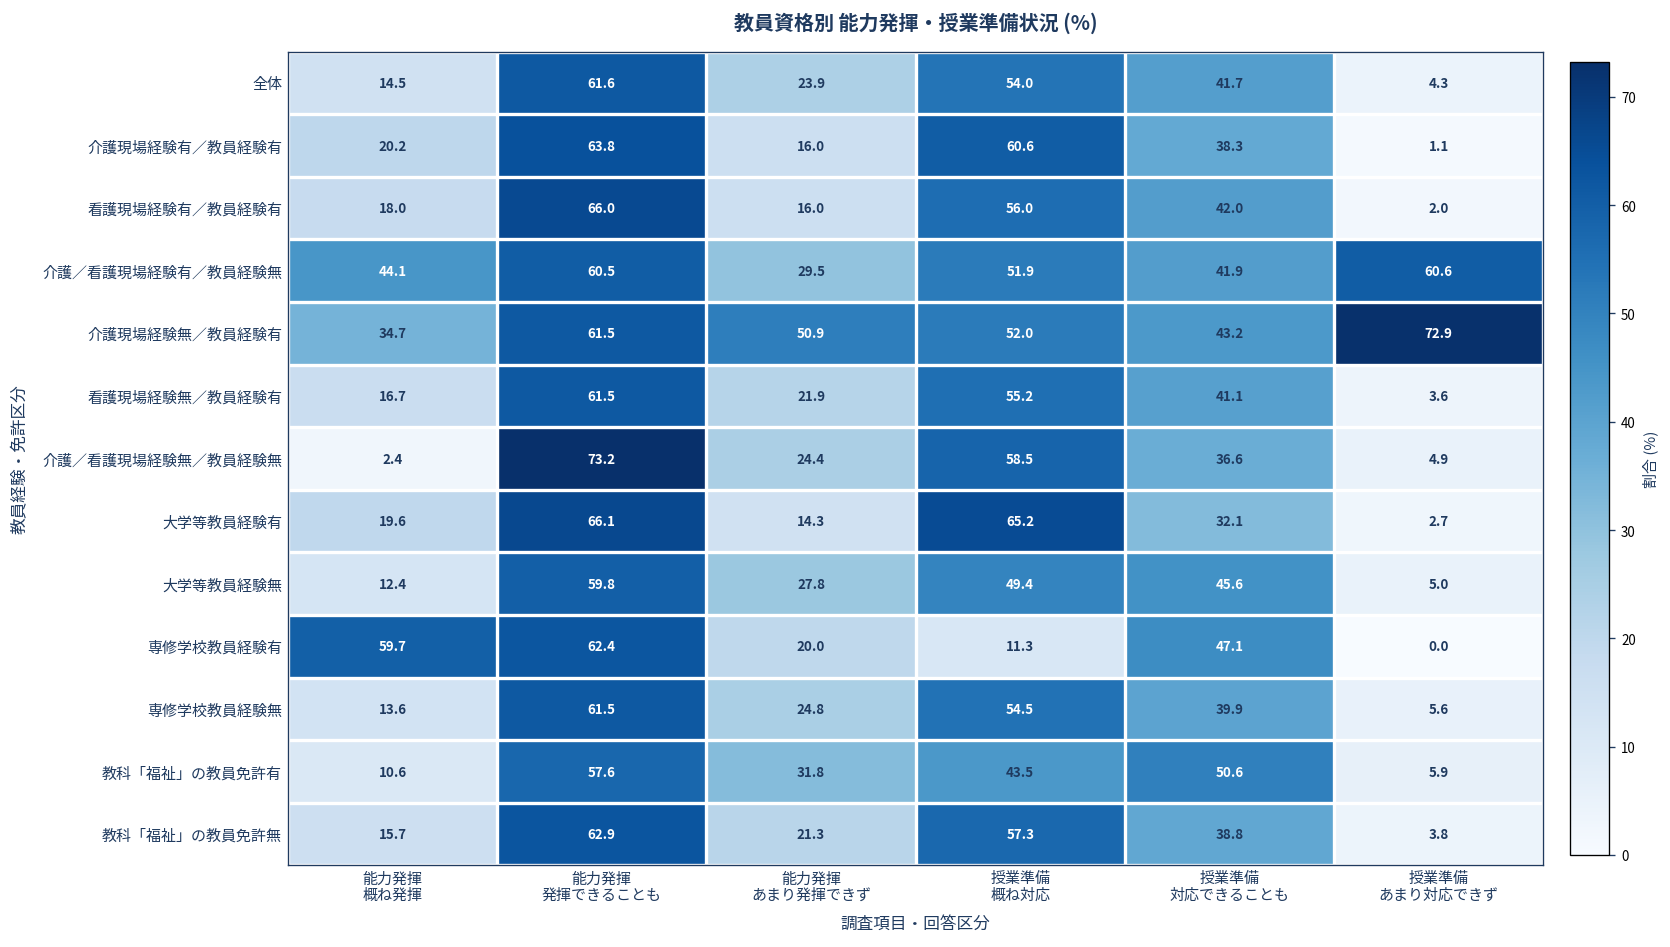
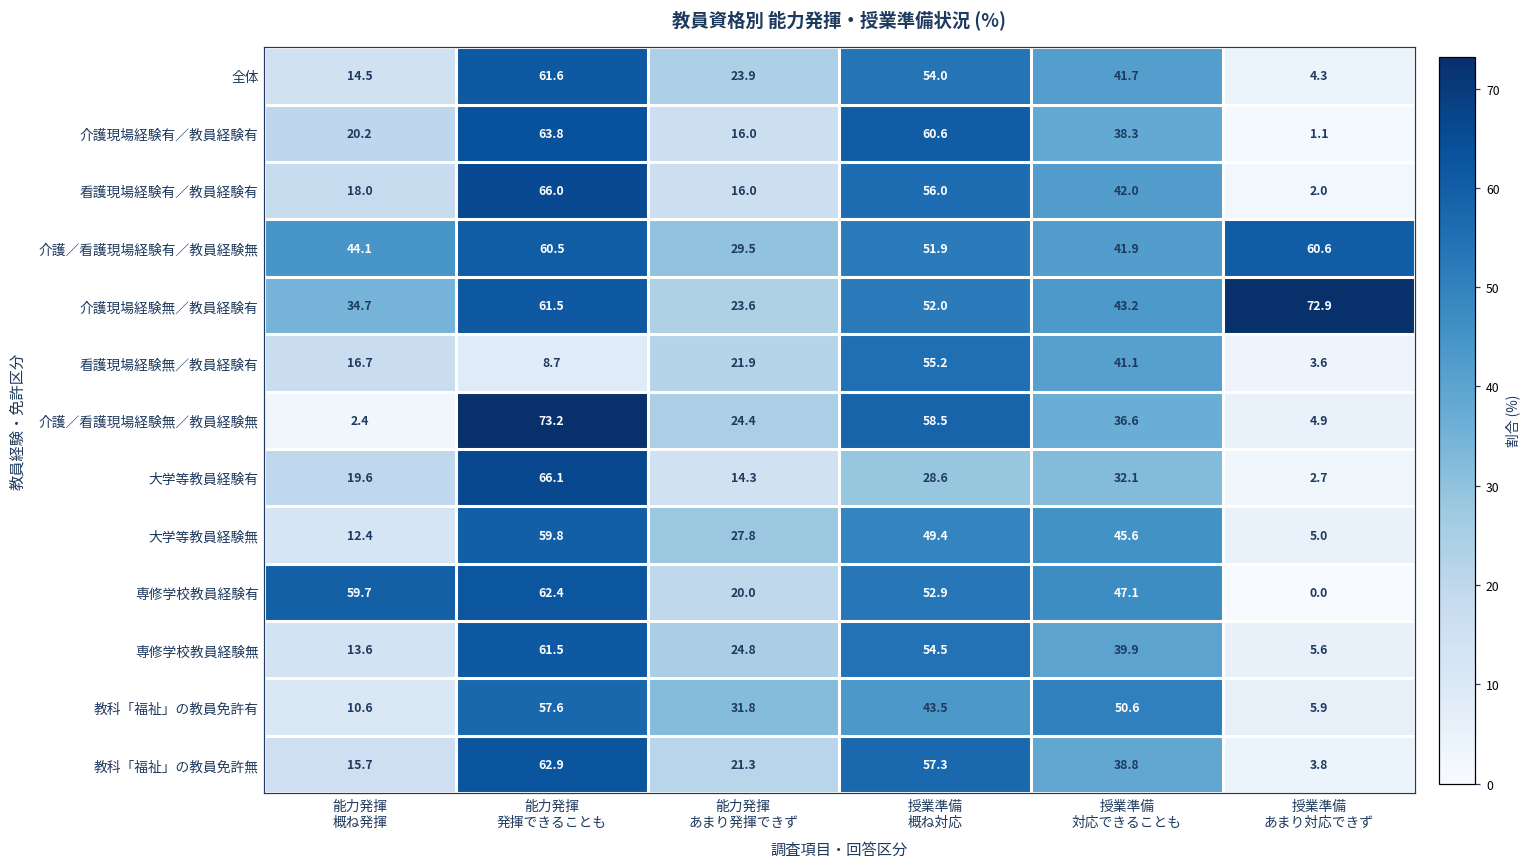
  {
    "全体": {
      "能力発揮 概ね発揮": 14.5,
      "能力発揮 発揮できることも": 61.6,
      "能力発揮 あまり発揮できず": 23.9,
      "授業準備 概ね対応": 54.0,
      "授業準備 対応できることも": 41.7,
      "授業準備 あまり対応できず": 4.3
    },
    "介護現場経験有／教員経験有": {
      "能力発揮 概ね発揮": 20.2,
      "能力発揮 発揮できることも": 63.8,
      "能力発揮 あまり発揮できず": 16.0,
      "授業準備 概ね対応": 60.6,
      "授業準備 対応できることも": 38.3,
      "授業準備 あまり対応できず": 1.1
    },
    "看護現場経験有／教員経験有": {
      "能力発揮 概ね発揮": 18.0,
      "能力発揮 発揮できることも": 66.0,
      "能力発揮 あまり発揮できず": 16.0,
      "授業準備 概ね対応": 56.0,
      "授業準備 対応できることも": 42.0,
      "授業準備 あまり対応できず": 2.0
    },
    "介護／看護現場経験有／教員経験無": {
      "能力発揮 概ね発揮": 44.1,
      "能力発揮 発揮できることも": 60.5,
      "能力発揮 あまり発揮できず": 29.5,
      "授業準備 概ね対応": 51.9,
      "授業準備 対応できることも": 41.9,
      "授業準備 あまり対応できず": 60.6
    },
    "介護現場経験無／教員経験有": {
      "能力発揮 概ね発揮": 34.7,
      "能力発揮 発揮できることも": 61.5,
-     "能力発揮 あまり発揮できず": 50.9,
+     "能力発揮 あまり発揮できず": 23.6,
      "授業準備 概ね対応": 52.0,
      "授業準備 対応できることも": 43.2,
      "授業準備 あまり対応できず": 72.9
    },
    "看護現場経験無／教員経験有": {
      "能力発揮 概ね発揮": 16.7,
-     "能力発揮 発揮できることも": 61.5,
+     "能力発揮 発揮できることも": 8.7,
      "能力発揮 あまり発揮できず": 21.9,
      "授業準備 概ね対応": 55.2,
      "授業準備 対応できることも": 41.1,
      "授業準備 あまり対応できず": 3.6
    },
    "介護／看護現場経験無／教員経験無": {
      "能力発揮 概ね発揮": 2.4,
      "能力発揮 発揮できることも": 73.2,
      "能力発揮 あまり発揮できず": 24.4,
      "授業準備 概ね対応": 58.5,
      "授業準備 対応できることも": 36.6,
      "授業準備 あまり対応できず": 4.9
    },
    "大学等教員経験有": {
      "能力発揮 概ね発揮": 19.6,
      "能力発揮 発揮できることも": 66.1,
      "能力発揮 あまり発揮できず": 14.3,
-     "授業準備 概ね対応": 65.2,
+     "授業準備 概ね対応": 28.6,
      "授業準備 対応できることも": 32.1,
      "授業準備 あまり対応できず": 2.7
    },
    "大学等教員経験無": {
      "能力発揮 概ね発揮": 12.4,
      "能力発揮 発揮できることも": 59.8,
      "能力発揮 あまり発揮できず": 27.8,
      "授業準備 概ね対応": 49.4,
      "授業準備 対応できることも": 45.6,
      "授業準備 あまり対応できず": 5.0
    },
    "専修学校教員経験有": {
      "能力発揮 概ね発揮": 59.7,
      "能力発揮 発揮できることも": 62.4,
      "能力発揮 あまり発揮できず": 20.0,
-     "授業準備 概ね対応": 11.3,
+     "授業準備 概ね対応": 52.9,
      "授業準備 対応できることも": 47.1,
      "授業準備 あまり対応できず": 0.0
    },
    "専修学校教員経験無": {
      "能力発揮 概ね発揮": 13.6,
      "能力発揮 発揮できることも": 61.5,
      "能力発揮 あまり発揮できず": 24.8,
      "授業準備 概ね対応": 54.5,
      "授業準備 対応できることも": 39.9,
      "授業準備 あまり対応できず": 5.6
    },
    "教科「福祉」の教員免許有": {
      "能力発揮 概ね発揮": 10.6,
      "能力発揮 発揮できることも": 57.6,
      "能力発揮 あまり発揮できず": 31.8,
      "授業準備 概ね対応": 43.5,
      "授業準備 対応できることも": 50.6,
      "授業準備 あまり対応できず": 5.9
    },
    "教科「福祉」の教員免許無": {
      "能力発揮 概ね発揮": 15.7,
      "能力発揮 発揮できることも": 62.9,
      "能力発揮 あまり発揮できず": 21.3,
      "授業準備 概ね対応": 57.3,
      "授業準備 対応できることも": 38.8,
      "授業準備 あまり対応できず": 3.8
    }
  }
